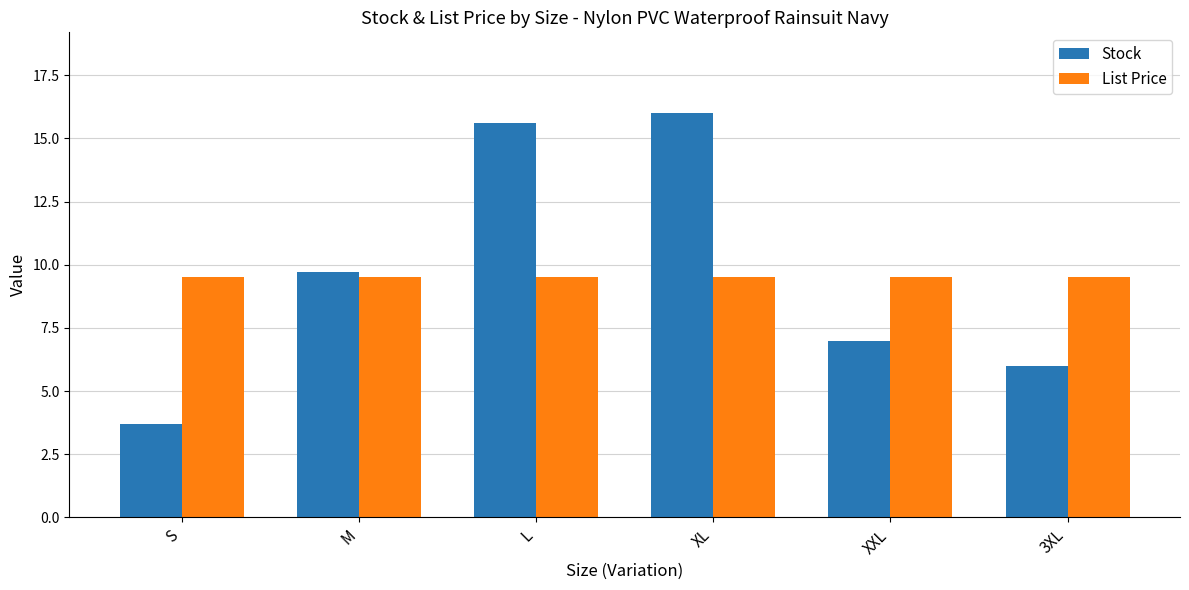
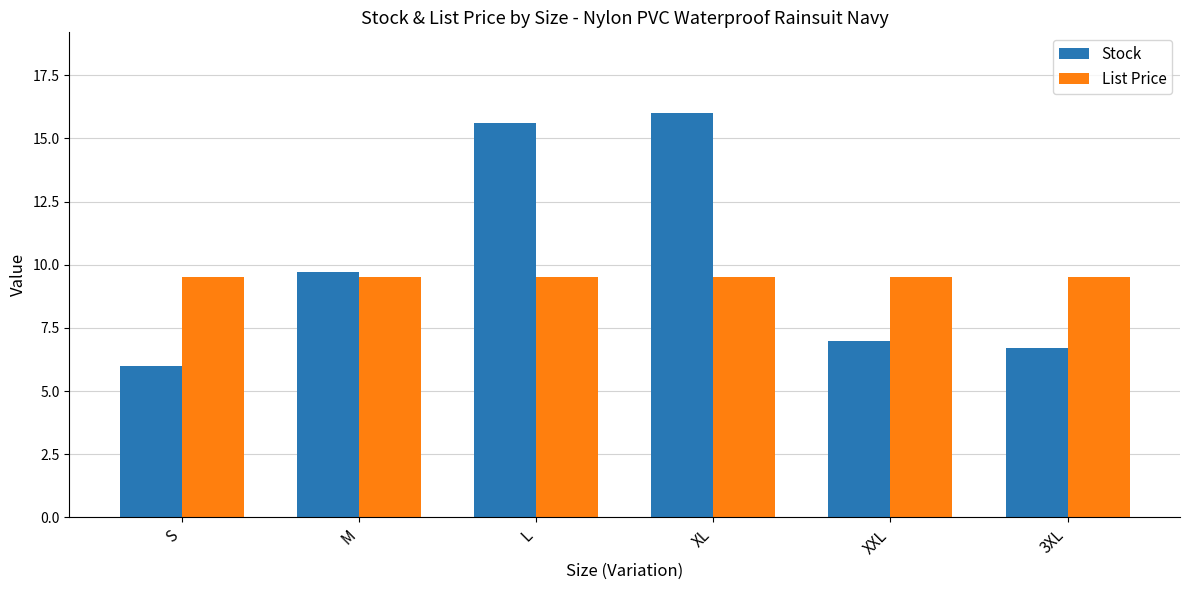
  {
    "Stock": {
-     "S": 3.7,
+     "S": 6.0,
      "M": 9.7,
      "L": 15.6,
      "XL": 16.0,
      "XXL": 7.0,
-     "3XL": 6.0
+     "3XL": 6.7
    },
    "List Price": {
      "S": 9.5,
      "M": 9.5,
      "L": 9.5,
      "XL": 9.5,
      "XXL": 9.5,
      "3XL": 9.5
    }
  }
